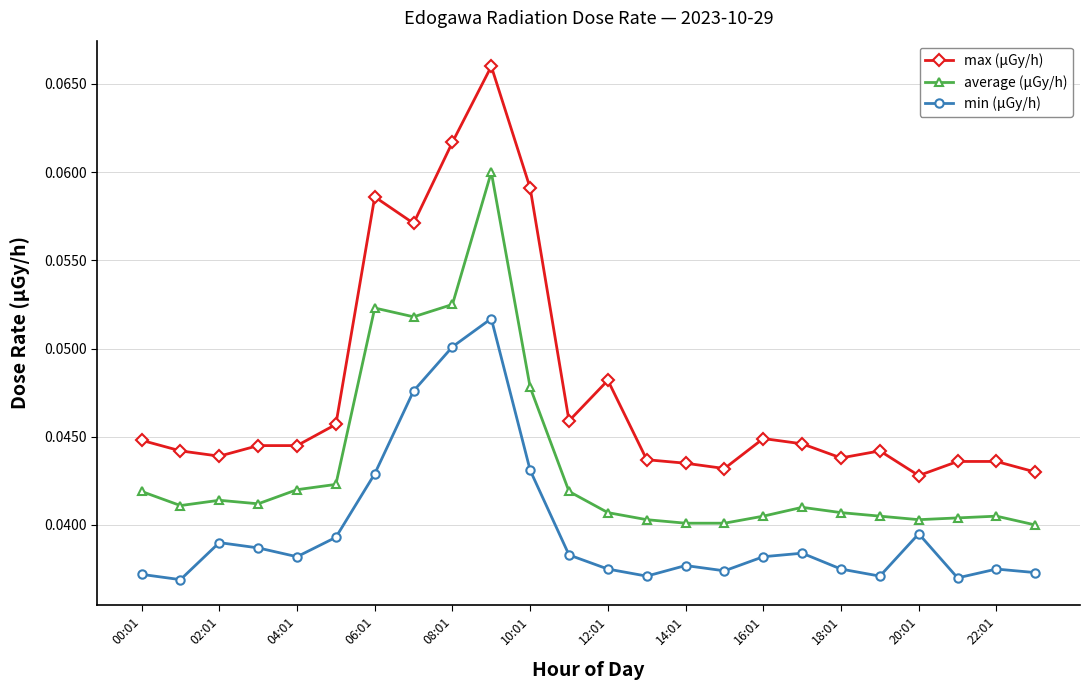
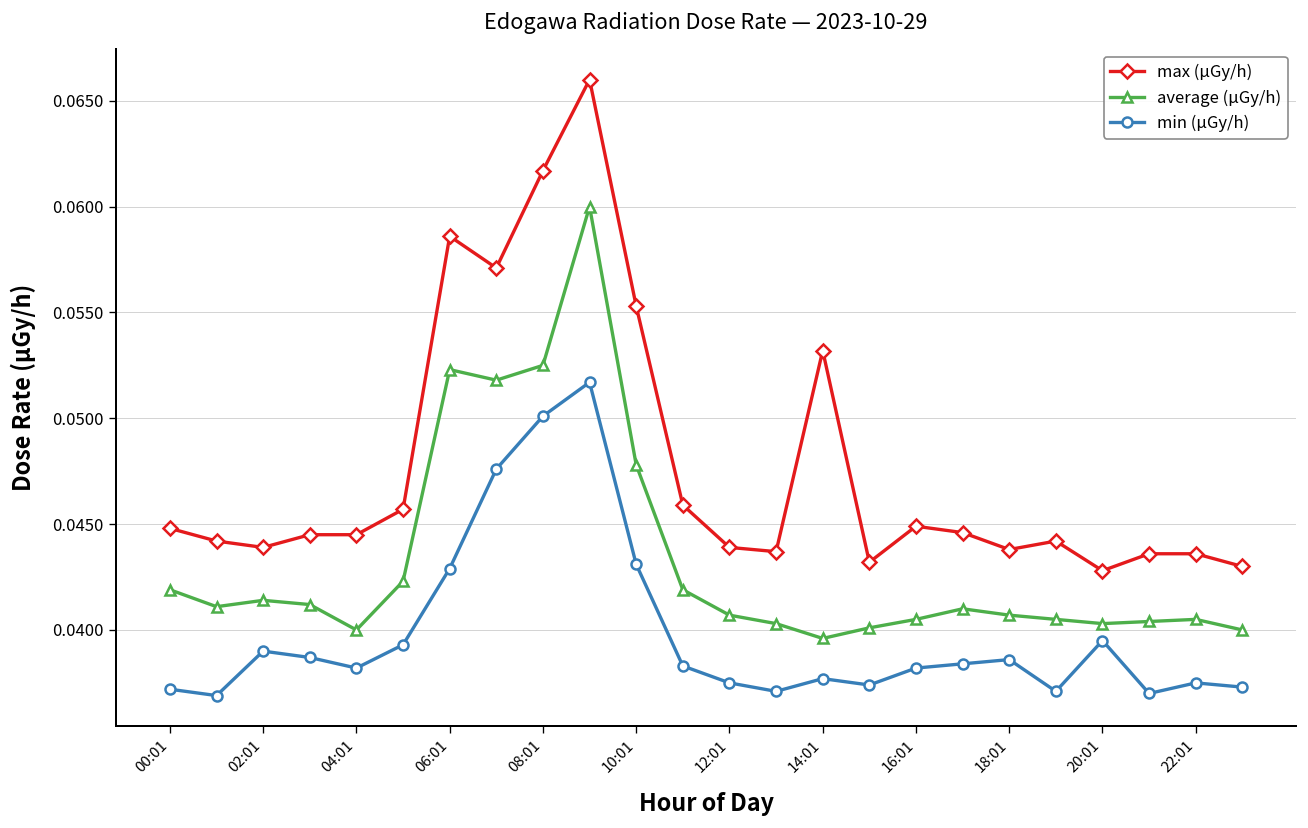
  {
    "max (μGy/h)": {
      "00:01": 0.0448,
      "02:01": 0.0439,
      "04:01": 0.0445,
      "06:01": 0.0586,
      "08:01": 0.0617,
-     "10:01": 0.0591,
-     "12:01": 0.0482,
-     "14:01": 0.0435,
+     "10:01": 0.0553,
+     "12:01": 0.0439,
+     "14:01": 0.0532,
      "16:01": 0.0449,
      "18:01": 0.0438,
      "20:01": 0.0428,
      "22:01": 0.0436
    },
    "average (μGy/h)": {
      "00:01": 0.0419,
      "02:01": 0.0414,
-     "04:01": 0.042,
+     "04:01": 0.040,
      "06:01": 0.0523,
      "08:01": 0.0525,
      "10:01": 0.0478,
      "12:01": 0.0407,
-     "14:01": 0.0401,
+     "14:01": 0.0396,
      "16:01": 0.0405,
      "18:01": 0.0407,
      "20:01": 0.0403,
      "22:01": 0.0405
    },
    "min (μGy/h)": {
      "00:01": 0.0372,
      "02:01": 0.0390,
      "04:01": 0.0382,
      "06:01": 0.0429,
      "08:01": 0.0501,
      "10:01": 0.0431,
      "12:01": 0.0375,
      "14:01": 0.0377,
      "16:01": 0.0382,
-     "18:01": 0.0375,
+     "18:01": 0.0386,
      "20:01": 0.0395,
      "22:01": 0.0375
    }
  }
